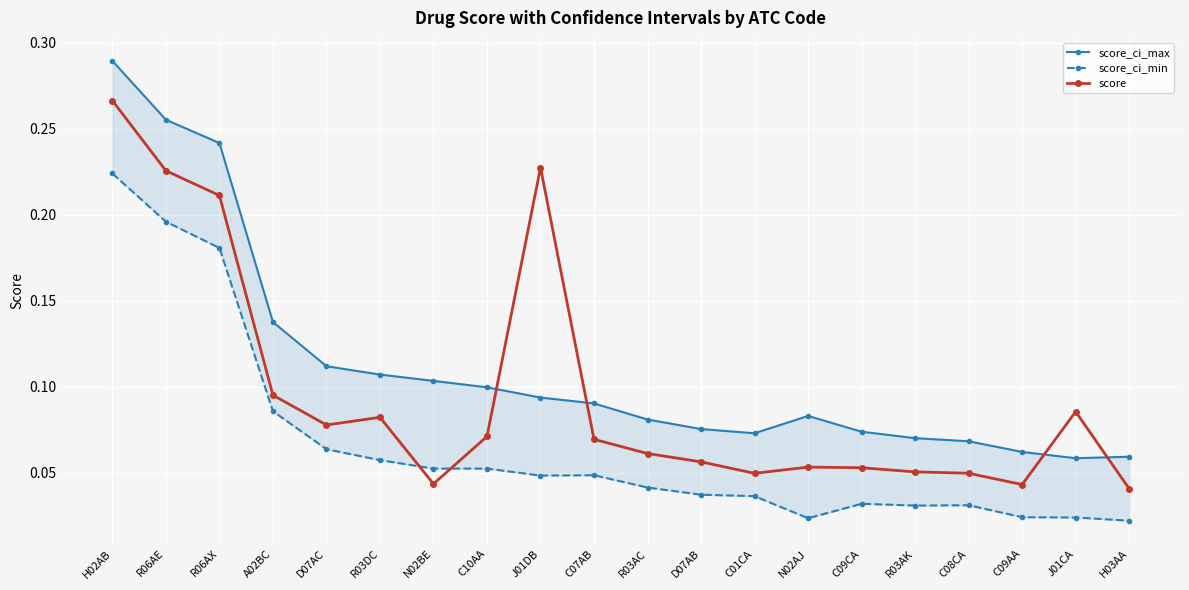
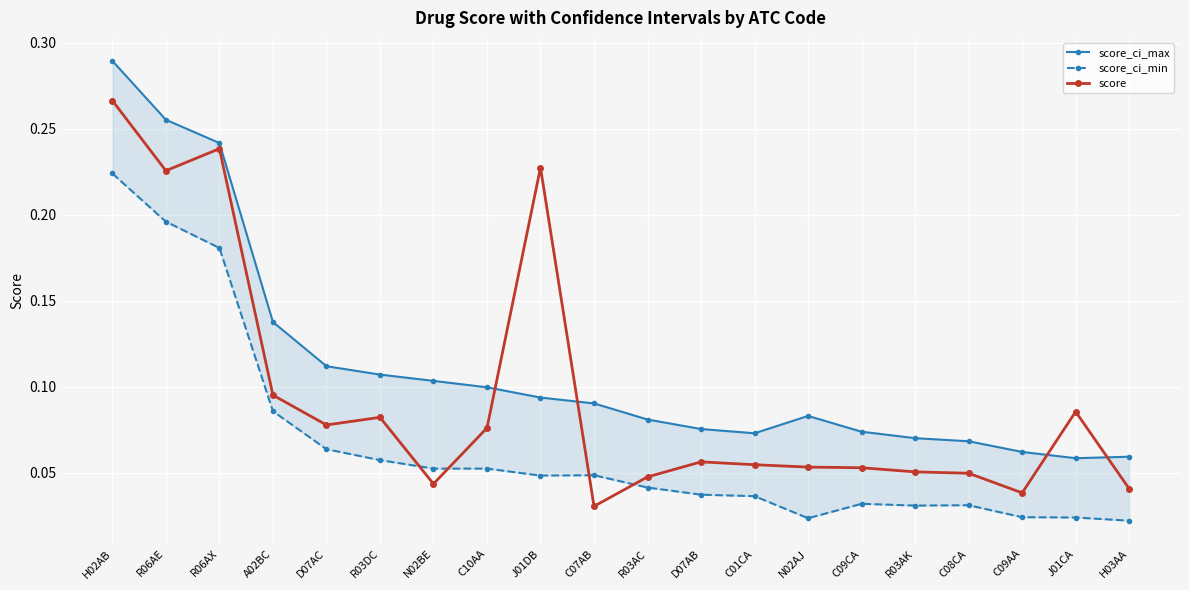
  {
    "score": {
      "H02AB": 0.266,
      "R06AE": 0.226,
-     "R06AX": 0.211,
+     "R06AX": 0.238,
      "A02BC": 0.095,
      "D07AC": 0.078,
      "R03DC": 0.082,
      "N02BE": 0.044,
-     "C10AA": 0.071,
+     "C10AA": 0.076,
      "J01DB": 0.228,
-     "C07AB": 0.069,
-     "R03AC": 0.061,
+     "C07AB": 0.031,
+     "R03AC": 0.048,
      "D07AB": 0.056,
-     "C01CA": 0.050,
+     "C01CA": 0.055,
      "N02AJ": 0.053,
      "C09CA": 0.053,
      "R03AK": 0.051,
      "C08CA": 0.050,
-     "C09AA": 0.043,
+     "C09AA": 0.038,
      "J01CA": 0.086,
      "H03AA": 0.041
    }
  }
